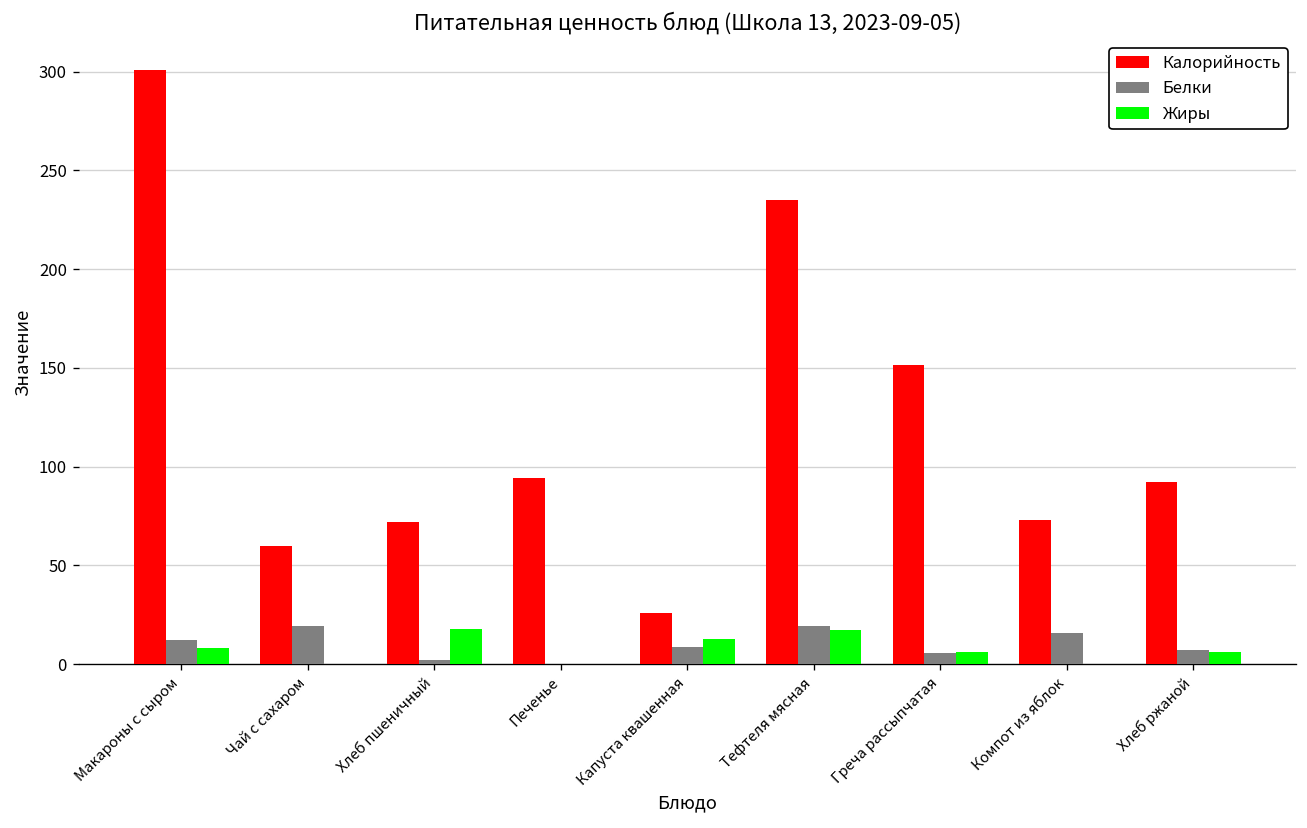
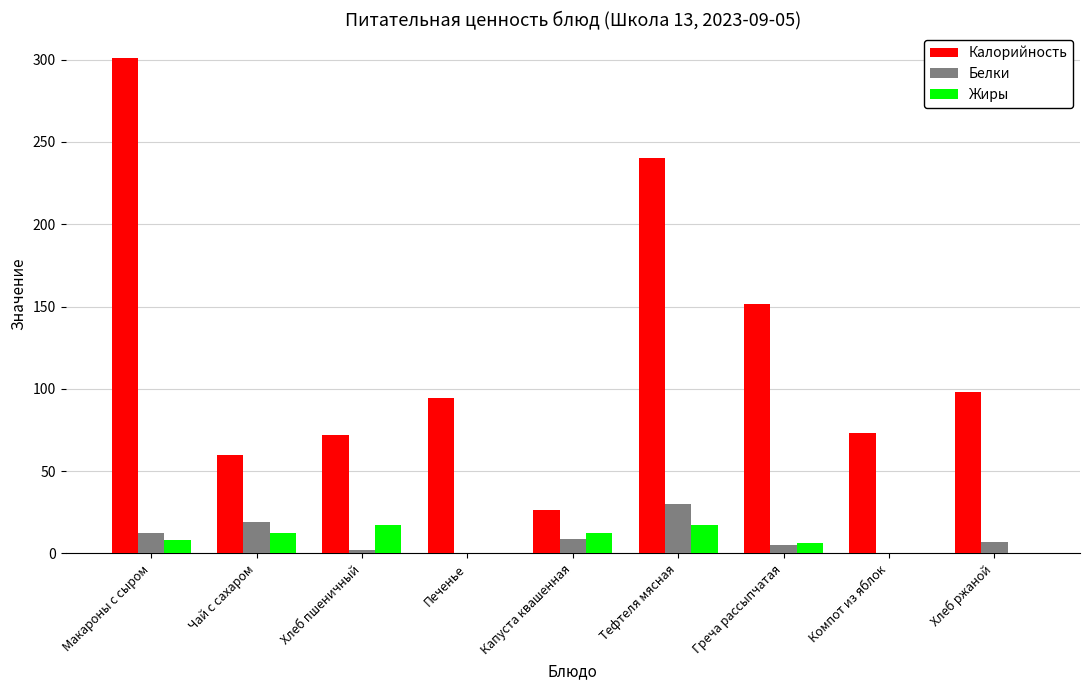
  {
    "Калорийность": {
      "Макароны с сыром": 301,
      "Чай с сахаром": 60,
      "Хлеб пшеничный": 72,
      "Печенье": 94,
      "Капуста квашенная": 26,
-     "Тефтеля мясная": 235,
+     "Тефтеля мясная": 240,
      "Греча рассыпчатая": 152,
      "Компот из яблок": 73,
-     "Хлеб ржаной": 92
+     "Хлеб ржаной": 98
    },
    "Белки": {
      "Макароны с сыром": 12,
      "Чай с сахаром": 19,
      "Хлеб пшеничный": 2,
      "Капуста квашенная": 9,
-     "Тефтеля мясная": 19,
+     "Тефтеля мясная": 30,
      "Греча рассыпчатая": 5,
-     "Компот из яблок": 16,
+     "Компот из яблок": 0,
      "Хлеб ржаной": 7
    },
    "Жиры": {
      "Макароны с сыром": 8,
-     "Чай с сахаром": 0,
+     "Чай с сахаром": 12,
      "Хлеб пшеничный": 18,
      "Капуста квашенная": 13,
      "Тефтеля мясная": 18,
      "Греча рассыпчатая": 6,
      "Компот из яблок": 0,
-     "Хлеб ржаной": 6
+     "Хлеб ржаной": 0
    }
  }
